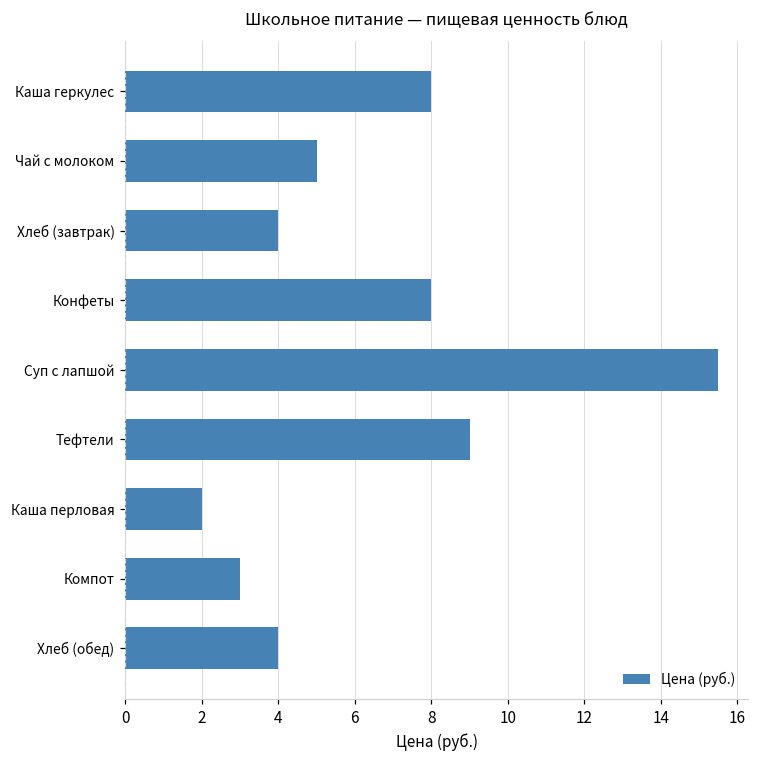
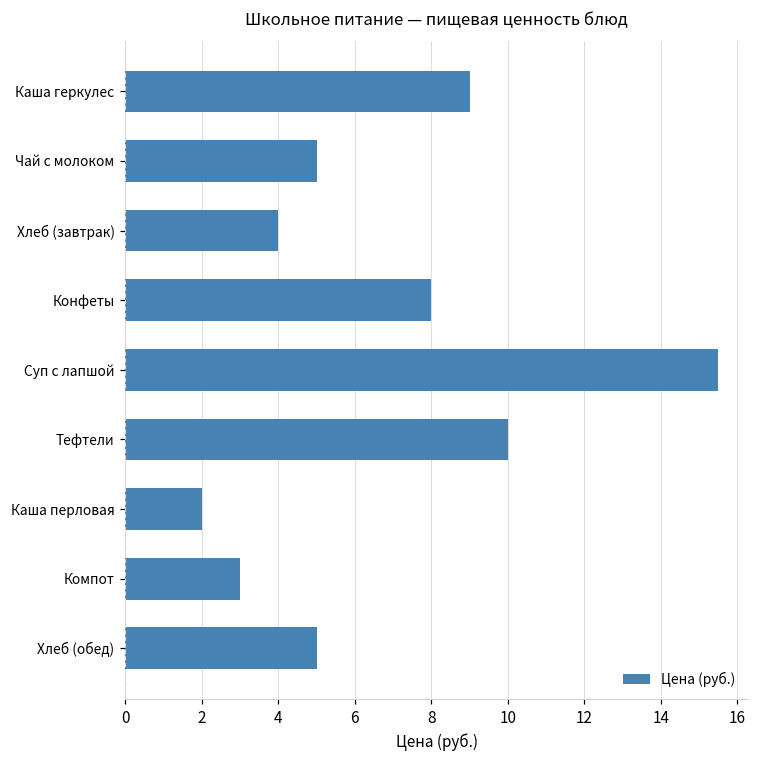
  {
-   "Каша геркулес": 8,
+   "Каша геркулес": 9,
    "Чай с молоком": 5,
    "Хлеб (завтрак)": 4,
    "Конфеты": 8,
    "Суп с лапшой": 15.5,
-   "Тефтели": 9,
+   "Тефтели": 10,
    "Каша перловая": 2,
    "Компот": 3,
-   "Хлеб (обед)": 4
+   "Хлеб (обед)": 5
  }
